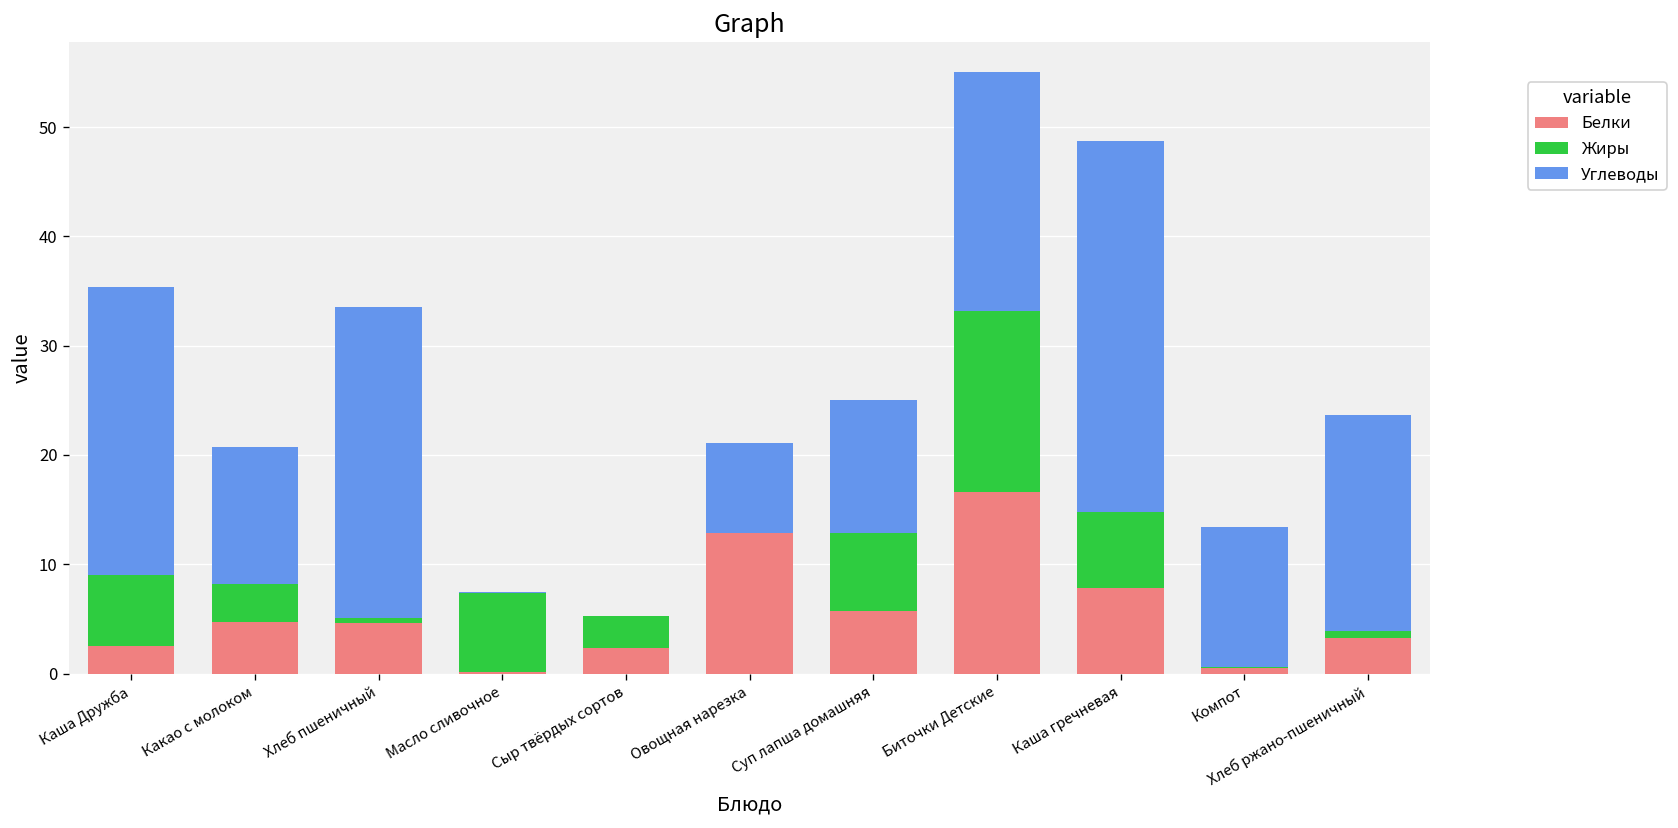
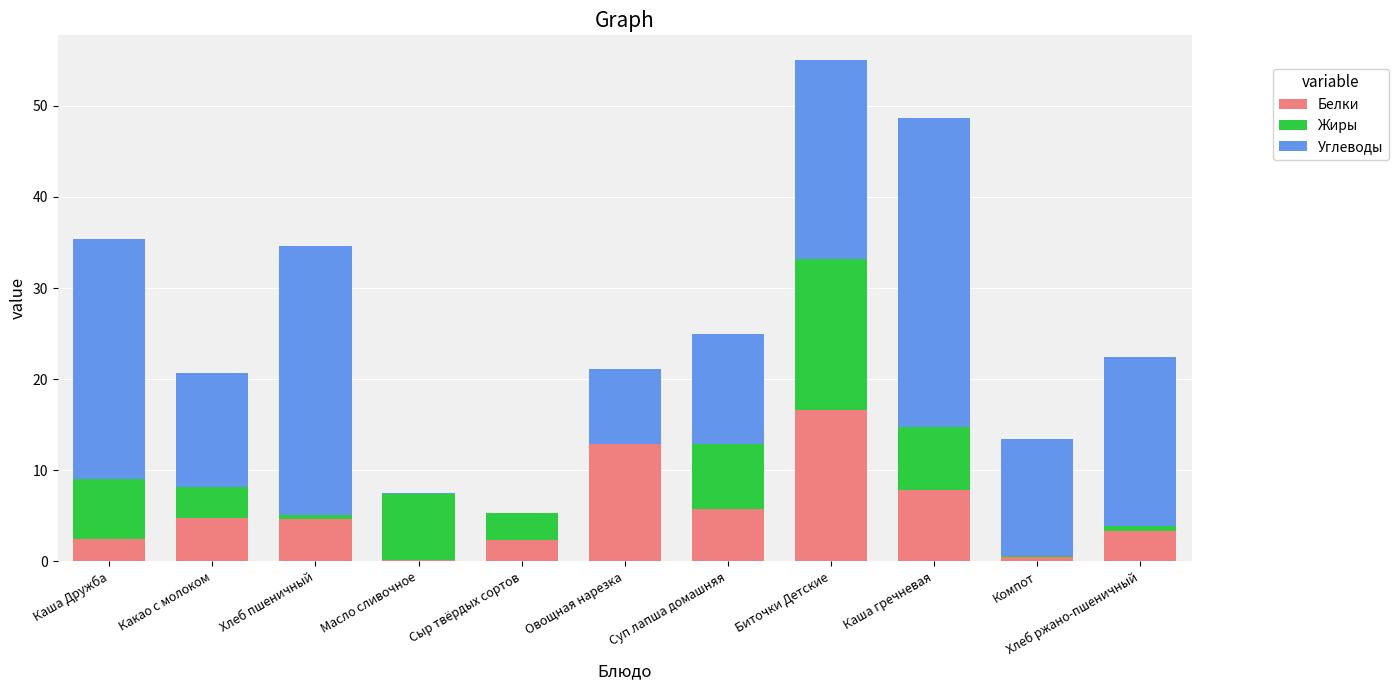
  {
    "Белки": {
      "Каша Дружба": 3,
      "Какао с молоком": 5,
      "Хлеб пшеничный": 5,
      "Сыр твёрдых сортов": 2,
      "Овощная нарезка": 13,
      "Суп лапша домашняя": 6,
      "Биточки Детские": 17,
      "Каша гречневая": 8,
      "Компот": 1,
      "Хлеб ржано-пшеничный": 3
    },
    "Жиры": {
      "Каша Дружба": 7,
      "Какао с молоком": 4,
      "Хлеб пшеничный": 1,
      "Масло сливочное": 7,
      "Сыр твёрдых сортов": 3,
      "Овощная нарезка": 0,
      "Суп лапша домашняя": 7,
      "Биточки Детские": 17,
      "Каша гречневая": 7,
      "Хлеб ржано-пшеничный": 1
    },
    "Углеводы": {
      "Каша Дружба": 26,
      "Какао с молоком": 13,
-     "Хлеб пшеничный": 28,
+     "Хлеб пшеничный": 30,
      "Сыр твёрдых сортов": 0,
      "Овощная нарезка": 8,
      "Суп лапша домашняя": 12,
      "Биточки Детские": 22,
      "Каша гречневая": 34,
      "Компот": 13,
-     "Хлеб ржано-пшеничный": 20
+     "Хлеб ржано-пшеничный": 19
    }
  }
